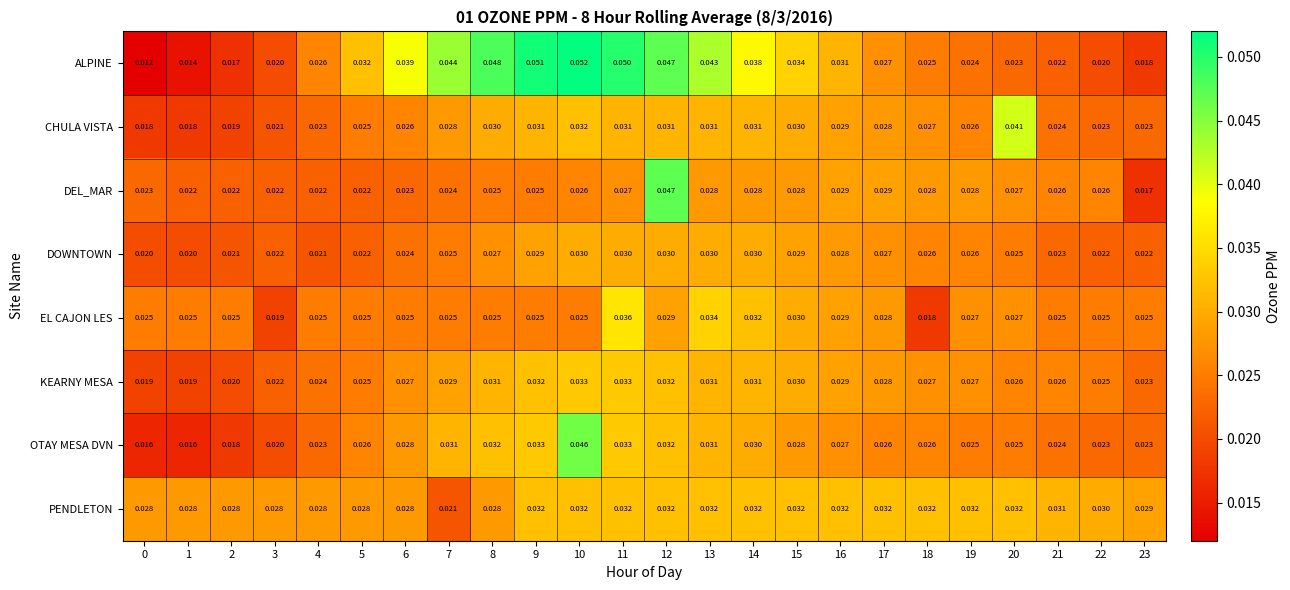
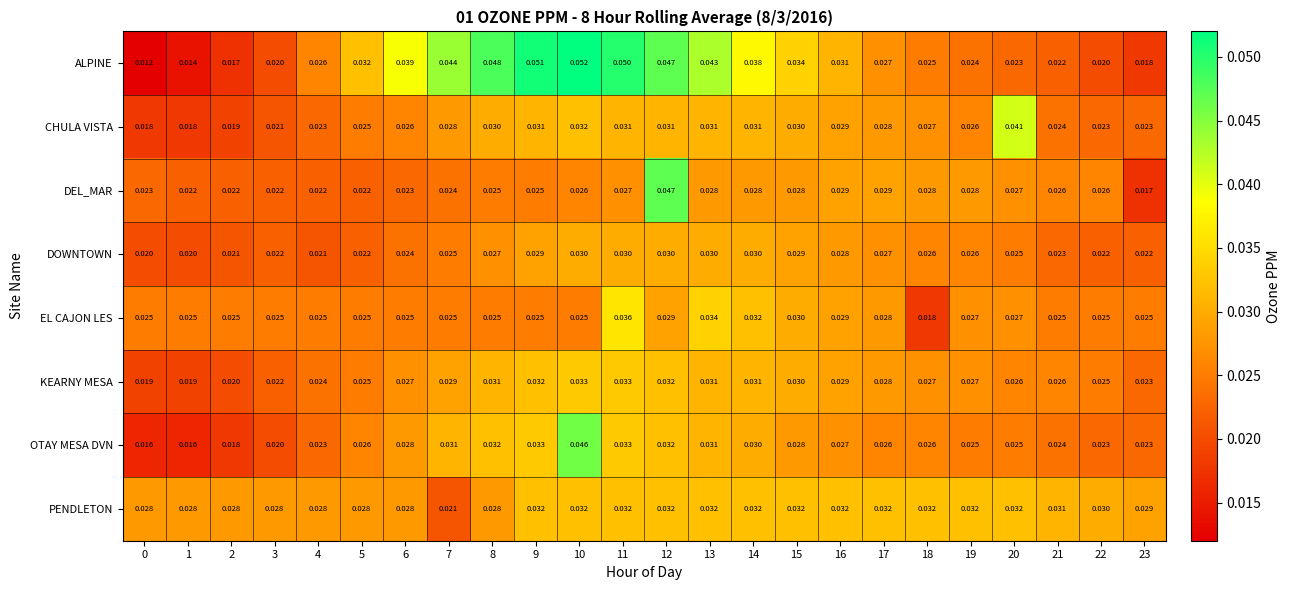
  {
    "ALPINE": {
      "0": 0.012,
      "1": 0.014,
      "2": 0.017,
      "3": 0.020,
      "4": 0.026,
      "5": 0.032,
      "6": 0.039,
      "7": 0.044,
      "8": 0.048,
      "9": 0.051,
      "10": 0.052,
      "11": 0.050,
      "12": 0.047,
      "13": 0.043,
      "14": 0.038,
      "15": 0.034,
      "16": 0.031,
      "17": 0.027,
      "18": 0.025,
      "19": 0.024,
      "20": 0.023,
      "21": 0.022,
      "22": 0.020,
      "23": 0.018
    },
    "CHULA VISTA": {
      "0": 0.018,
      "1": 0.018,
      "2": 0.019,
      "3": 0.021,
      "4": 0.023,
      "5": 0.025,
      "6": 0.026,
      "7": 0.028,
      "8": 0.030,
      "9": 0.031,
      "10": 0.032,
      "11": 0.031,
      "12": 0.031,
      "13": 0.031,
      "14": 0.031,
      "15": 0.030,
      "16": 0.029,
      "17": 0.028,
      "18": 0.027,
      "19": 0.026,
      "20": 0.041,
      "21": 0.024,
      "22": 0.023,
      "23": 0.023
    },
    "DEL_MAR": {
      "0": 0.023,
      "1": 0.022,
      "2": 0.022,
      "3": 0.022,
      "4": 0.022,
      "5": 0.022,
      "6": 0.023,
      "7": 0.024,
      "8": 0.025,
      "9": 0.025,
      "10": 0.026,
      "11": 0.027,
      "12": 0.047,
      "13": 0.028,
      "14": 0.028,
      "15": 0.028,
      "16": 0.029,
      "17": 0.029,
      "18": 0.028,
      "19": 0.028,
      "20": 0.027,
      "21": 0.026,
      "22": 0.026,
      "23": 0.017
    },
    "DOWNTOWN": {
      "0": 0.020,
      "1": 0.020,
      "2": 0.021,
      "3": 0.022,
      "4": 0.021,
      "5": 0.022,
      "6": 0.024,
      "7": 0.025,
      "8": 0.027,
      "9": 0.029,
      "10": 0.030,
      "11": 0.030,
      "12": 0.030,
      "13": 0.030,
      "14": 0.030,
      "15": 0.029,
      "16": 0.028,
      "17": 0.027,
      "18": 0.026,
      "19": 0.026,
      "20": 0.025,
      "21": 0.023,
      "22": 0.022,
      "23": 0.022
    },
    "EL CAJON LES": {
      "0": 0.025,
      "1": 0.025,
      "2": 0.025,
-     "3": 0.019,
+     "3": 0.025,
      "4": 0.025,
      "5": 0.025,
      "6": 0.025,
      "7": 0.025,
      "8": 0.025,
      "9": 0.025,
      "10": 0.025,
      "11": 0.036,
      "12": 0.029,
      "13": 0.034,
      "14": 0.032,
      "15": 0.030,
      "16": 0.029,
      "17": 0.028,
      "18": 0.018,
      "19": 0.027,
      "20": 0.027,
      "21": 0.025,
      "22": 0.025,
      "23": 0.025
    },
    "KEARNY MESA": {
      "0": 0.019,
      "1": 0.019,
      "2": 0.020,
      "3": 0.022,
      "4": 0.024,
      "5": 0.025,
      "6": 0.027,
      "7": 0.029,
      "8": 0.031,
      "9": 0.032,
      "10": 0.033,
      "11": 0.033,
      "12": 0.032,
      "13": 0.031,
      "14": 0.031,
      "15": 0.030,
      "16": 0.029,
      "17": 0.028,
      "18": 0.027,
      "19": 0.027,
      "20": 0.026,
      "21": 0.026,
      "22": 0.025,
      "23": 0.023
    },
    "OTAY MESA DVN": {
      "0": 0.016,
      "1": 0.016,
      "2": 0.018,
      "3": 0.020,
      "4": 0.023,
      "5": 0.026,
      "6": 0.028,
      "7": 0.031,
      "8": 0.032,
      "9": 0.033,
      "10": 0.046,
      "11": 0.033,
      "12": 0.032,
      "13": 0.031,
      "14": 0.030,
      "15": 0.028,
      "16": 0.027,
      "17": 0.026,
      "18": 0.026,
      "19": 0.025,
      "20": 0.025,
      "21": 0.024,
      "22": 0.023,
      "23": 0.023
    },
    "PENDLETON": {
      "0": 0.028,
      "1": 0.028,
      "2": 0.028,
      "3": 0.028,
      "4": 0.028,
      "5": 0.028,
      "6": 0.028,
      "7": 0.021,
      "8": 0.028,
      "9": 0.032,
      "10": 0.032,
      "11": 0.032,
      "12": 0.032,
      "13": 0.032,
      "14": 0.032,
      "15": 0.032,
      "16": 0.032,
      "17": 0.032,
      "18": 0.032,
      "19": 0.032,
      "20": 0.032,
      "21": 0.031,
      "22": 0.030,
      "23": 0.029
    }
  }
